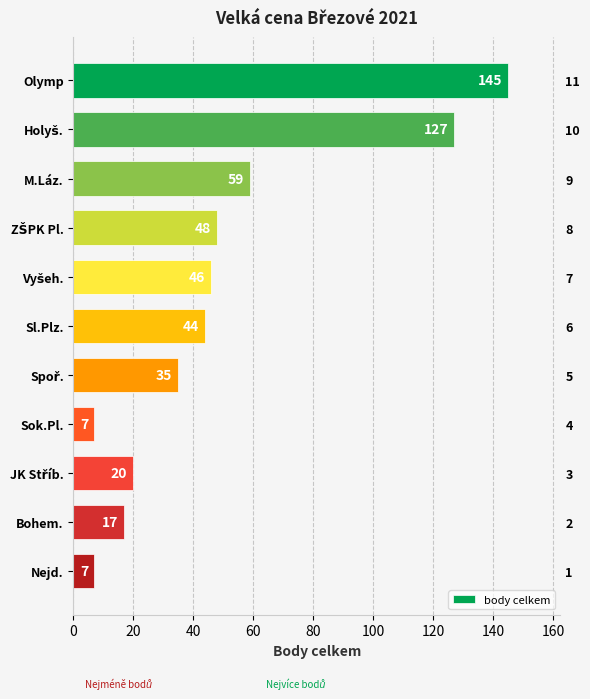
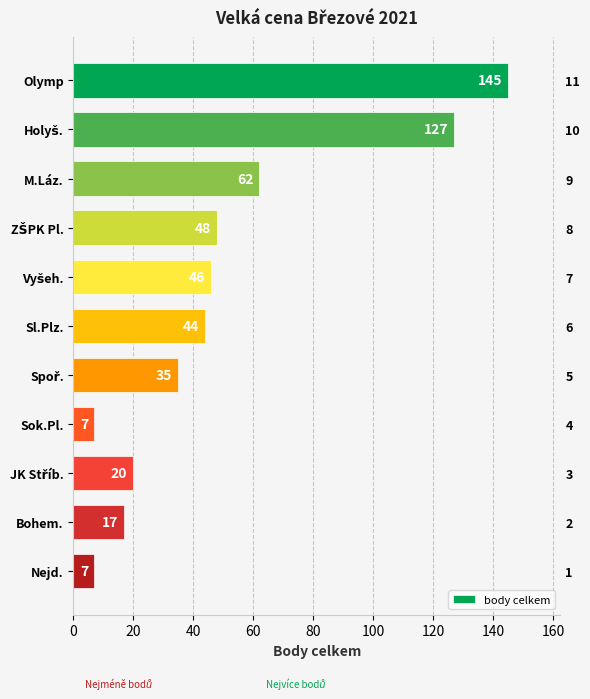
  {
    "Olymp": 145,
    "Holyš.": 127,
-   "M.Láz.": 59,
+   "M.Láz.": 62,
    "ZŠPK Pl.": 48,
    "Vyšeh.": 46,
    "Sl.Plz.": 44,
    "Spoř.": 35,
    "Sok.Pl.": 7,
    "JK Stříb.": 20,
    "Bohem.": 17,
    "Nejd.": 7
  }
